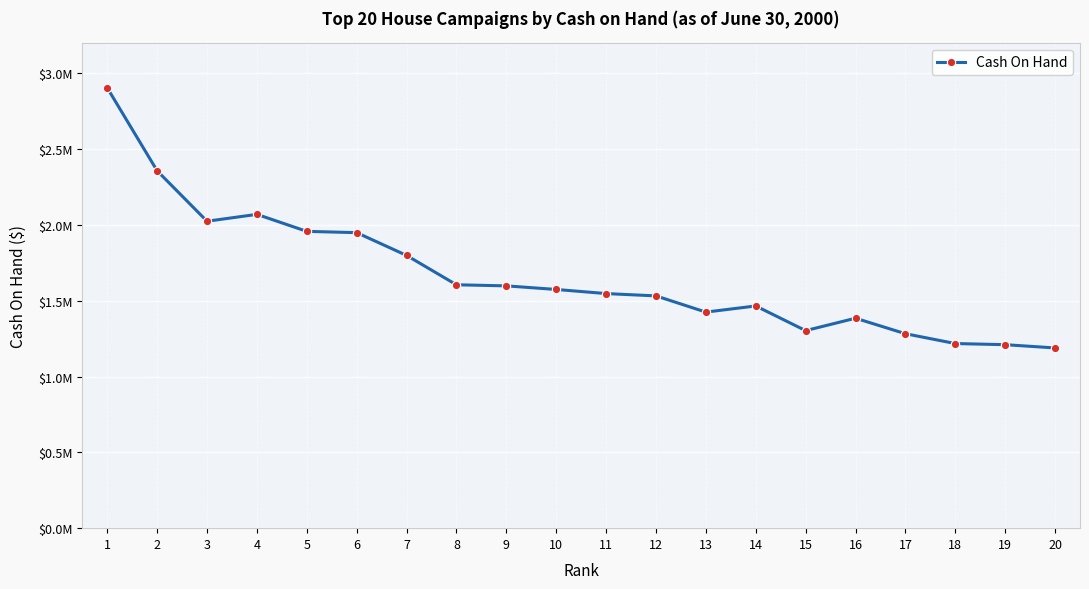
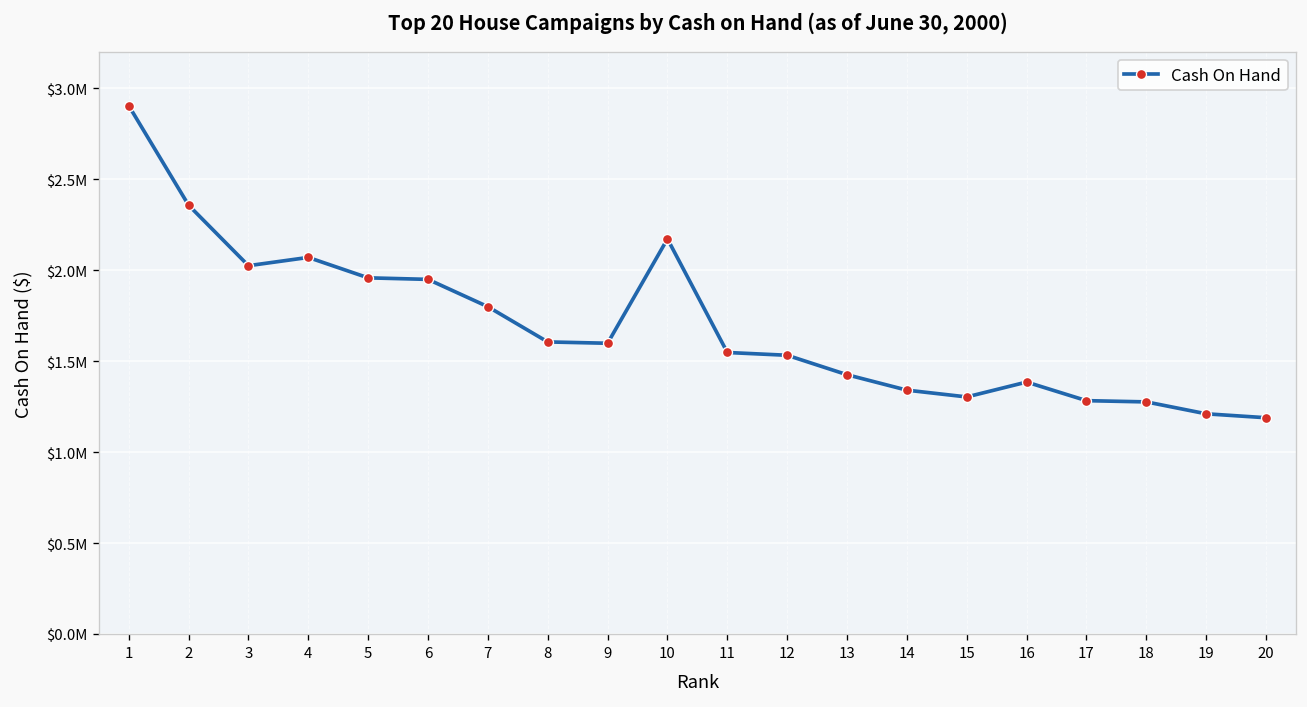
  {
    "1": "$2900000",
    "2": "$2360000",
    "3": "$2020000",
    "4": "$2070000",
    "5": "$1960000",
    "6": "$1950000",
    "7": "$1800000",
    "8": "$1610000",
    "9": "$1600000",
-   "10": "$1570000",
+   "10": "$2170000",
    "11": "$1550000",
    "12": "$1530000",
    "13": "$1430000",
-   "14": "$1470000",
+   "14": "$1340000",
    "15": "$1300000",
    "16": "$1380000",
    "17": "$1280000",
-   "18": "$1220000",
+   "18": "$1280000",
    "19": "$1210000",
    "20": "$1190000"
  }
